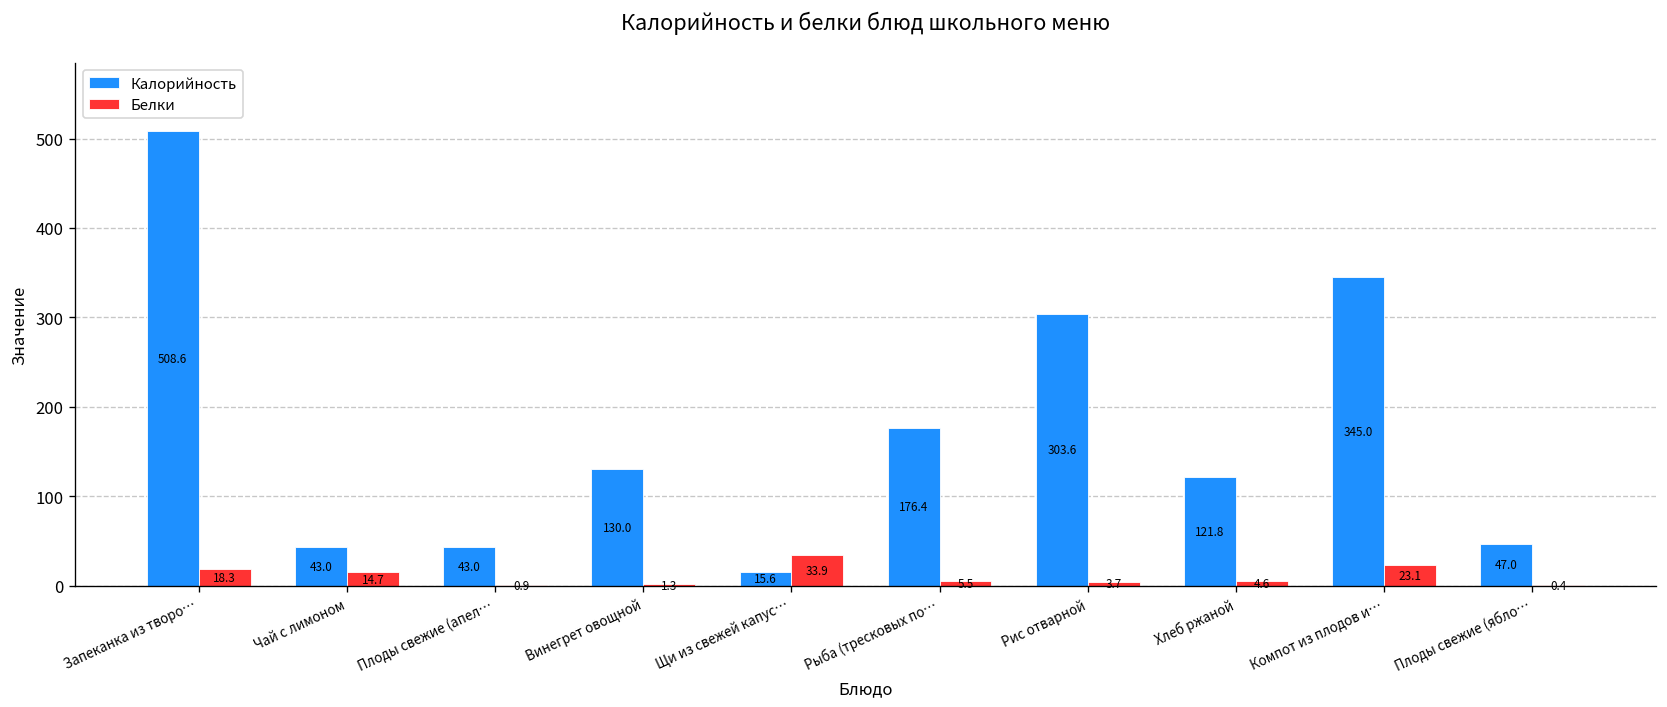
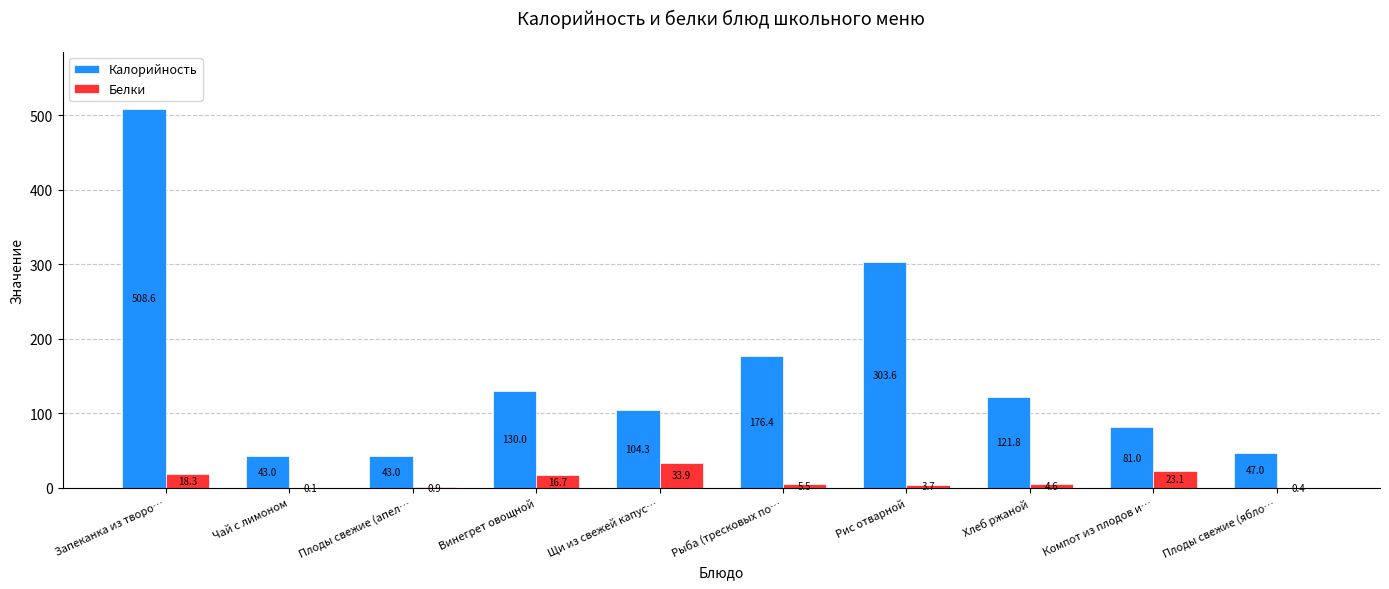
  {
    "Калорийность": {
      "Запеканка из творо…": 508.6,
      "Чай с лимоном": 43.0,
      "Плоды свежие (апел…": 43.0,
      "Винегрет овощной": 130.0,
-     "Щи из свежей капус…": 15.6,
+     "Щи из свежей капус…": 104.3,
      "Рыба (тресковых по…": 176.4,
      "Рис отварной": 303.6,
      "Хлеб ржаной": 121.8,
-     "Компот из плодов и…": 345.0,
+     "Компот из плодов и…": 81.0,
      "Плоды свежие (ябло…": 47.0
    },
    "Белки": {
      "Запеканка из творо…": 18.3,
-     "Чай с лимоном": 14.7,
+     "Чай с лимоном": 0.1,
      "Плоды свежие (апел…": 0.9,
-     "Винегрет овощной": 1.3,
+     "Винегрет овощной": 16.7,
      "Щи из свежей капус…": 33.9,
      "Рыба (тресковых по…": 5.5,
      "Рис отварной": 3.7,
      "Хлеб ржаной": 4.6,
      "Компот из плодов и…": 23.1,
      "Плоды свежие (ябло…": 0.4
    }
  }
